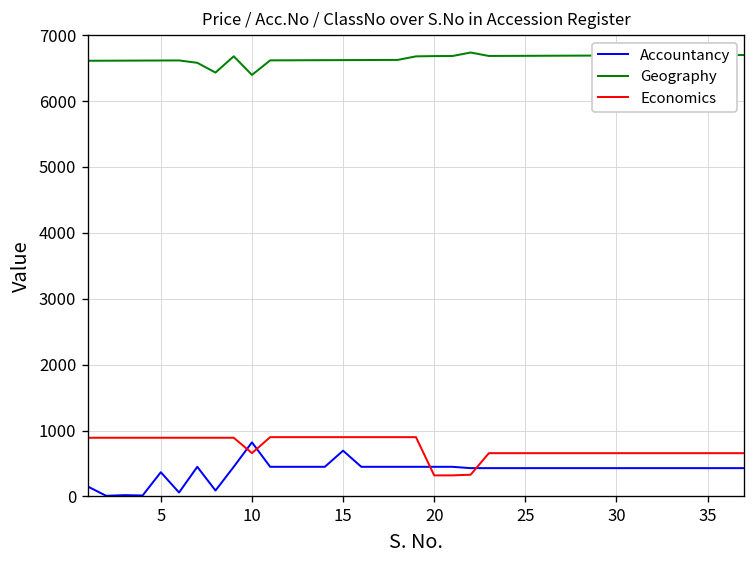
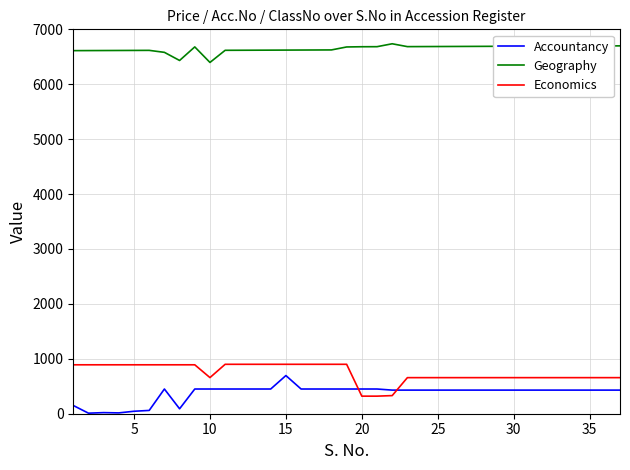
  {
    "Accountancy": {
-     "5": 400,
-     "10": 800,
+     "5": 0,
+     "10": 500,
      "15": 700,
      "20": 500,
      "25": 400,
      "30": 400,
      "35": 400
    },
    "Geography": {
      "5": 6600,
      "10": 6400,
      "15": 6600,
      "20": 6700,
      "25": 6700
    },
    "Economics": {
      "5": 900,
      "10": 700,
      "15": 900,
      "20": 300,
      "25": 700,
      "30": 700,
      "35": 700
    }
  }
